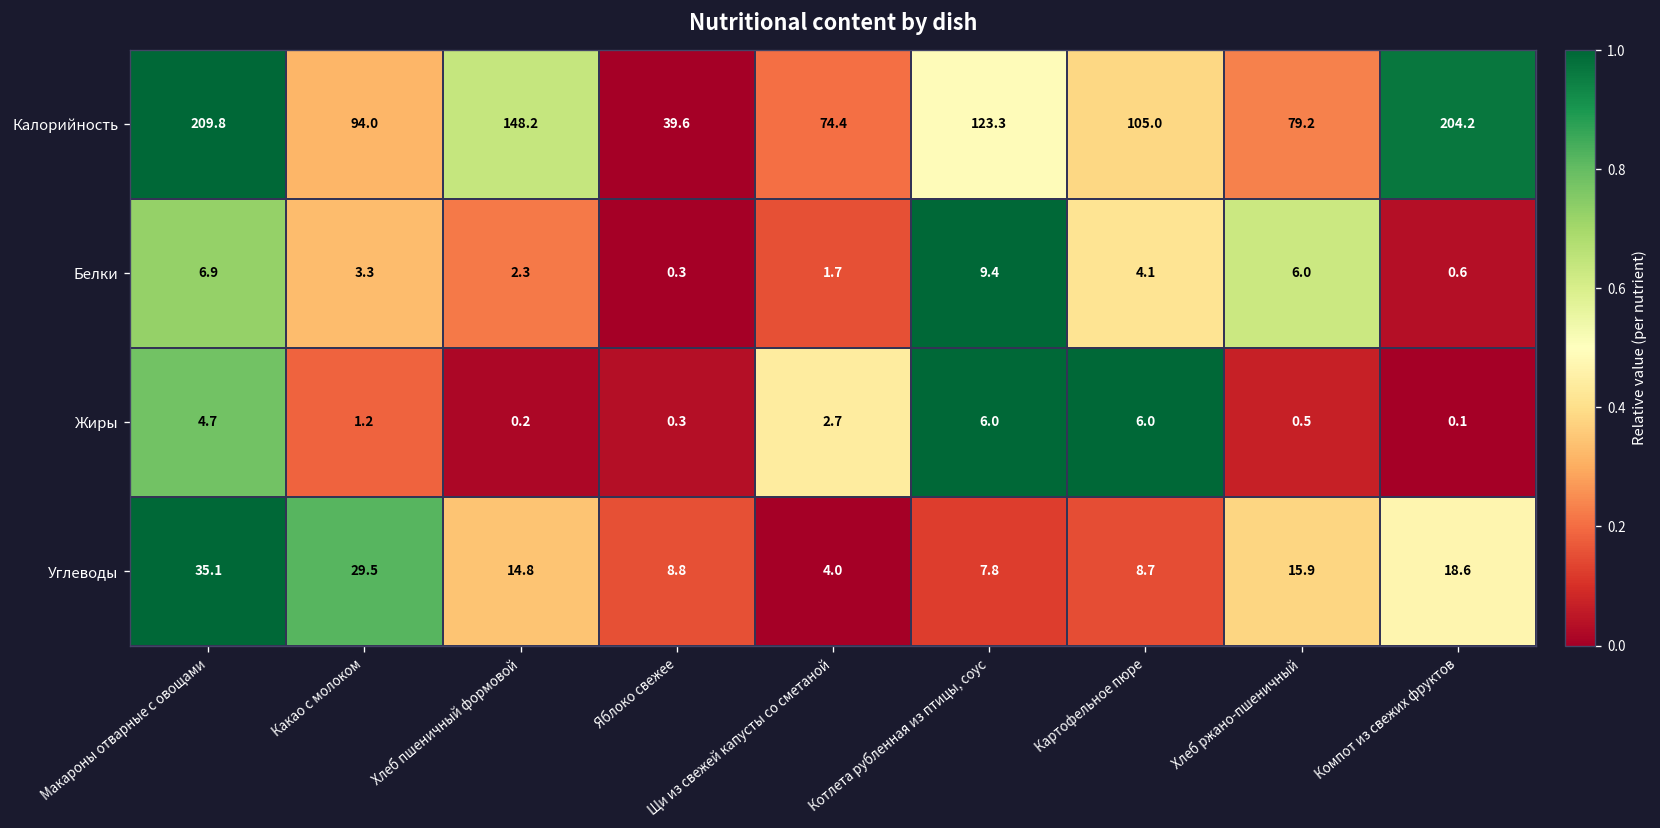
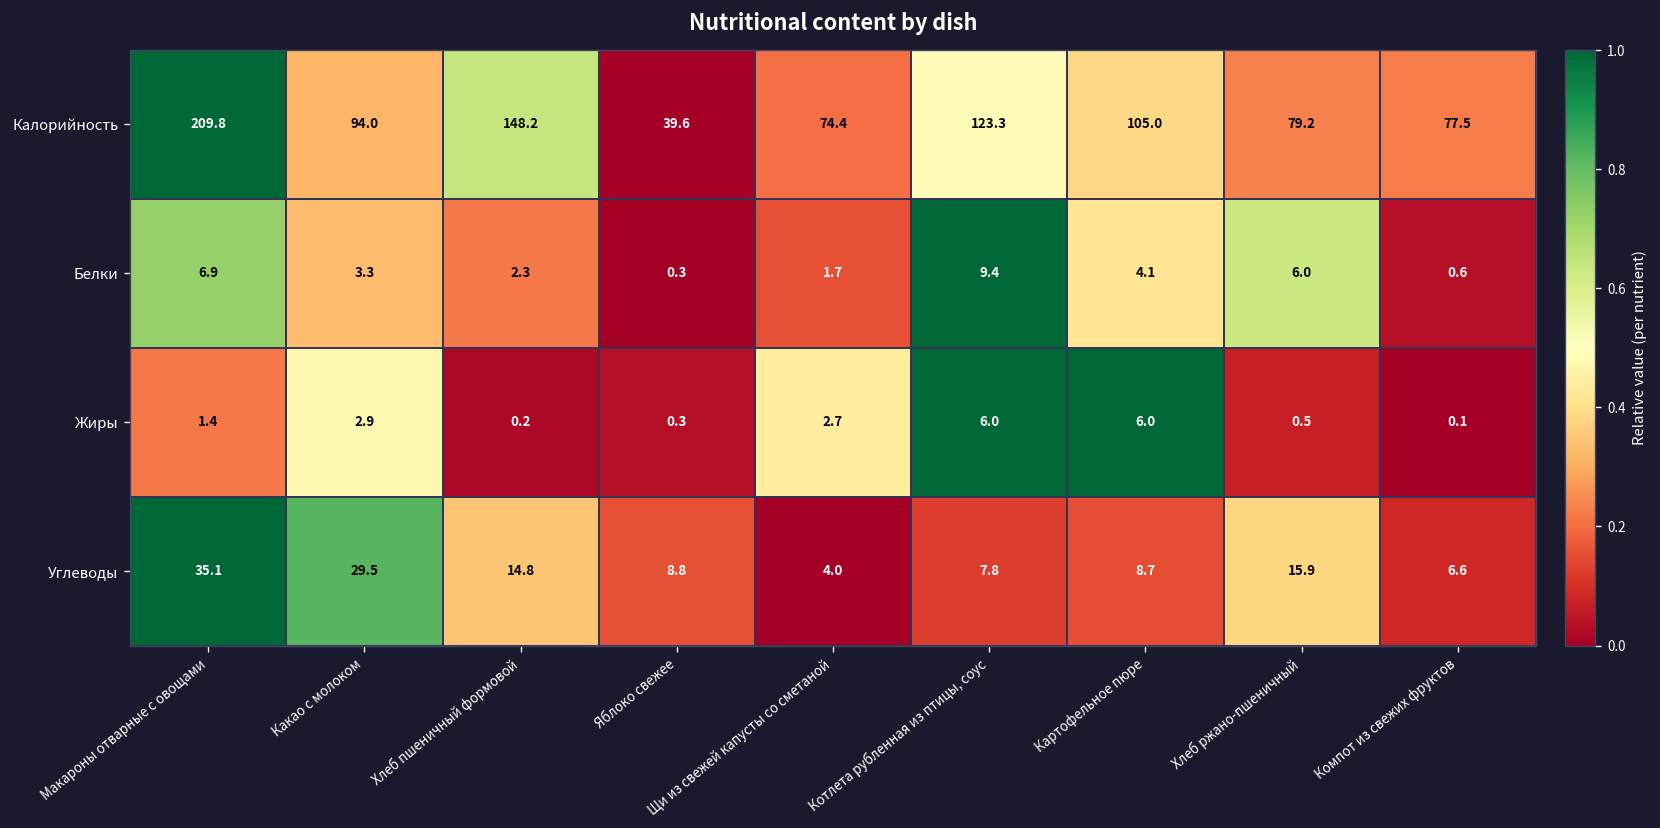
  {
    "Калорийность": {
      "Макароны отварные с овощами": 209.8,
      "Какао с молоком": 94.0,
      "Хлеб пшеничный формовой": 148.2,
      "Яблоко свежее": 39.6,
      "Щи из свежей капусты со сметаной": 74.4,
      "Котлета рубленная из птицы, соус": 123.3,
      "Картофельное пюре": 105.0,
      "Хлеб ржано-пшеничный": 79.2,
-     "Компот из свежих фруктов": 204.2
+     "Компот из свежих фруктов": 77.5
    },
    "Белки": {
      "Макароны отварные с овощами": 6.9,
      "Какао с молоком": 3.3,
      "Хлеб пшеничный формовой": 2.3,
      "Яблоко свежее": 0.3,
      "Щи из свежей капусты со сметаной": 1.7,
      "Котлета рубленная из птицы, соус": 9.4,
      "Картофельное пюре": 4.1,
      "Хлеб ржано-пшеничный": 6.0,
      "Компот из свежих фруктов": 0.6
    },
    "Жиры": {
-     "Макароны отварные с овощами": 4.7,
-     "Какао с молоком": 1.2,
+     "Макароны отварные с овощами": 1.4,
+     "Какао с молоком": 2.9,
      "Хлеб пшеничный формовой": 0.2,
      "Яблоко свежее": 0.3,
      "Щи из свежей капусты со сметаной": 2.7,
      "Котлета рубленная из птицы, соус": 6.0,
      "Картофельное пюре": 6.0,
      "Хлеб ржано-пшеничный": 0.5,
      "Компот из свежих фруктов": 0.1
    },
    "Углеводы": {
      "Макароны отварные с овощами": 35.1,
      "Какао с молоком": 29.5,
      "Хлеб пшеничный формовой": 14.8,
      "Яблоко свежее": 8.8,
      "Щи из свежей капусты со сметаной": 4.0,
      "Котлета рубленная из птицы, соус": 7.8,
      "Картофельное пюре": 8.7,
      "Хлеб ржано-пшеничный": 15.9,
-     "Компот из свежих фруктов": 18.6
+     "Компот из свежих фруктов": 6.6
    }
  }
